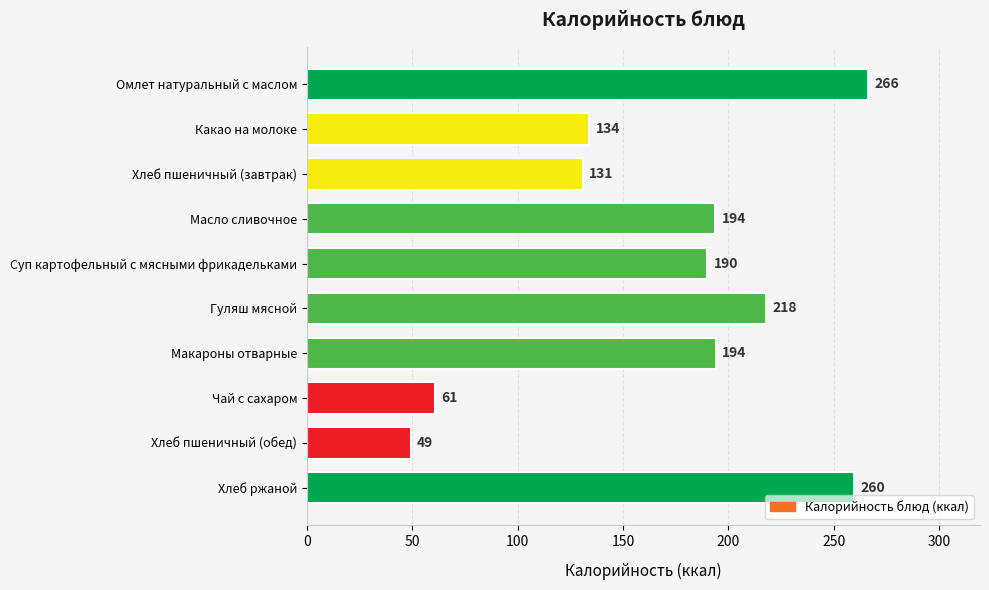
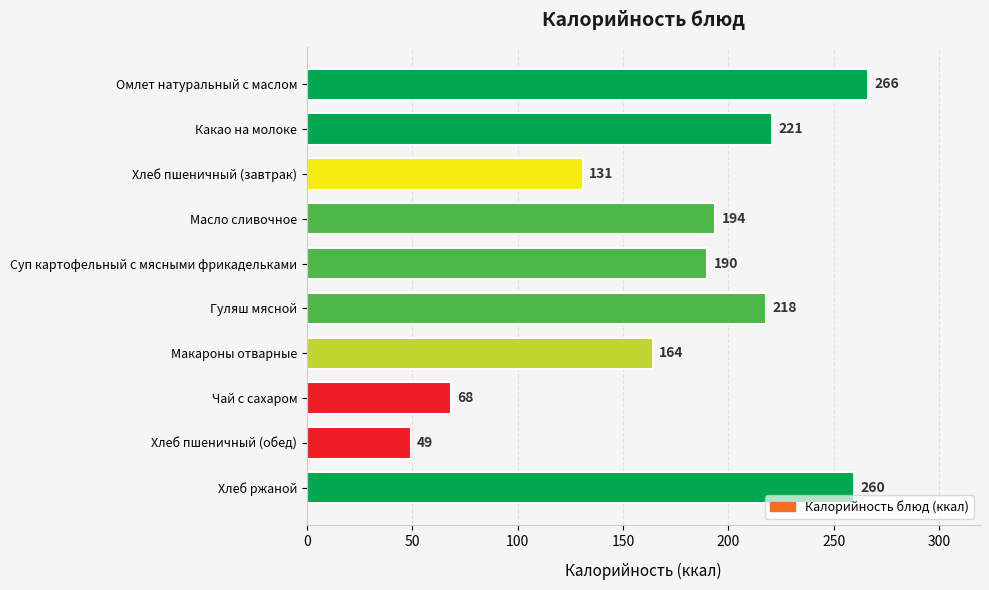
  {
    "Омлет натуральный с маслом": 266,
-   "Какао на молоке": 134,
+   "Какао на молоке": 221,
    "Хлеб пшеничный (завтрак)": 131,
    "Масло сливочное": 194,
    "Суп картофельный с мясными фрикадельками": 190,
    "Гуляш мясной": 218,
-   "Макароны отварные": 194,
-   "Чай с сахаром": 61,
+   "Макароны отварные": 164,
+   "Чай с сахаром": 68,
    "Хлеб пшеничный (обед)": 49,
    "Хлеб ржаной": 260
  }
